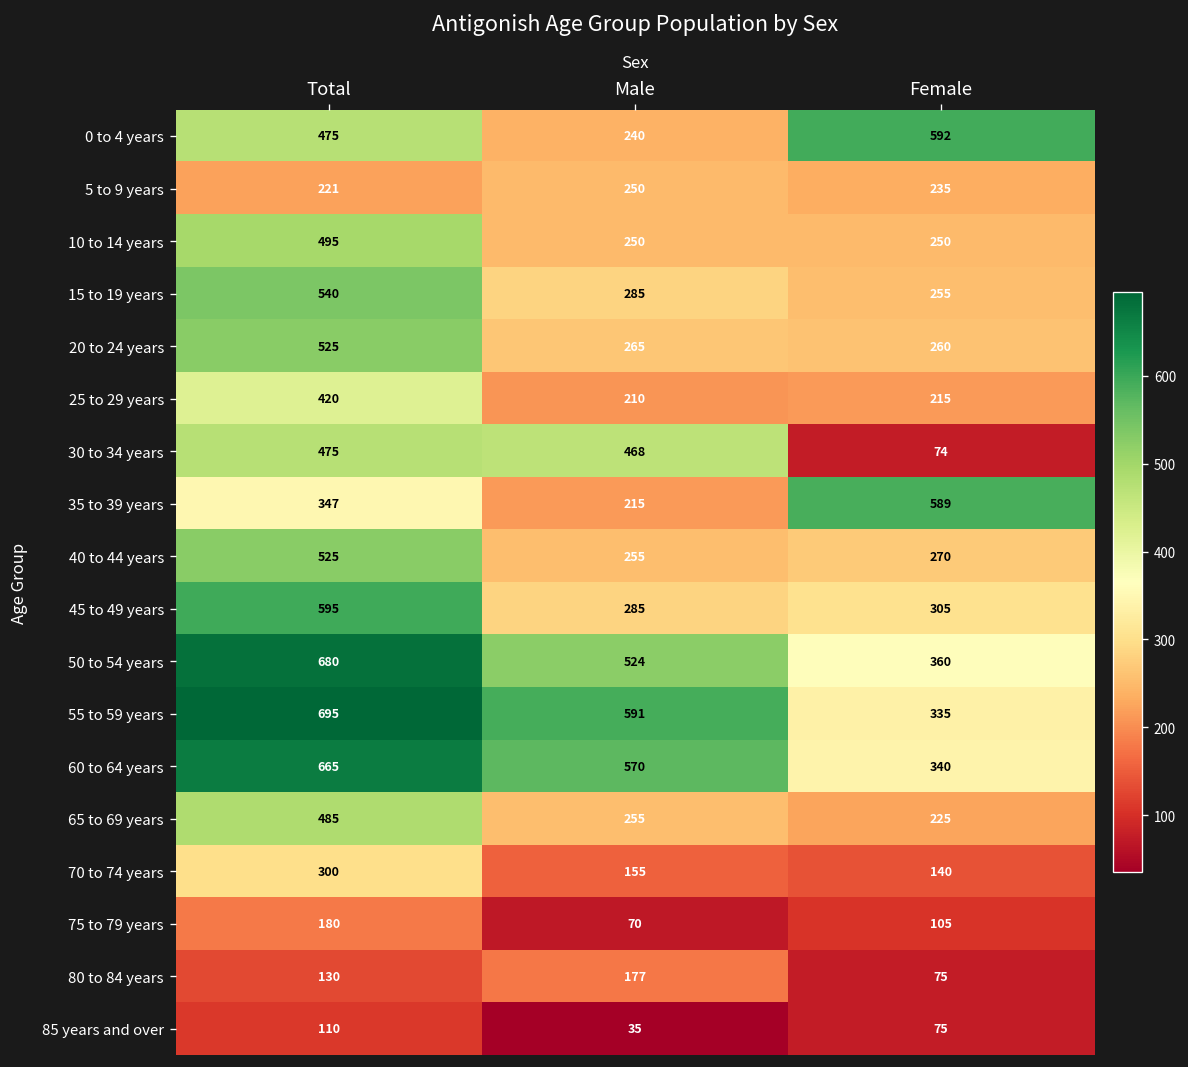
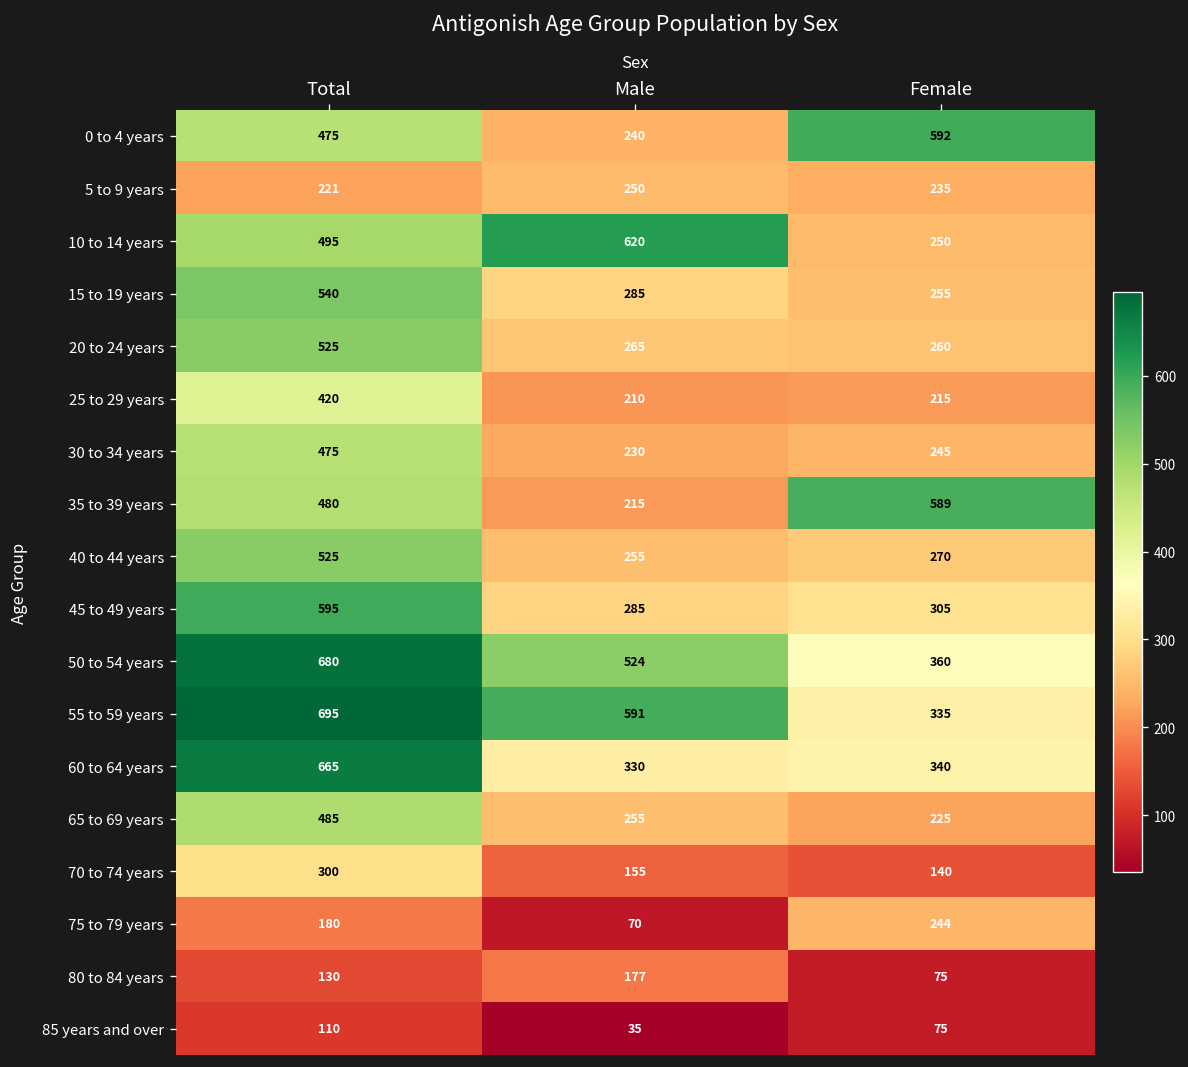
  {
    "0 to 4 years": {
      "Total": 475,
      "Male": 240,
      "Female": 592
    },
    "5 to 9 years": {
      "Total": 221,
      "Male": 250,
      "Female": 235
    },
    "10 to 14 years": {
      "Total": 495,
-     "Male": 250,
+     "Male": 620,
      "Female": 250
    },
    "15 to 19 years": {
      "Total": 540,
      "Male": 285,
      "Female": 255
    },
    "20 to 24 years": {
      "Total": 525,
      "Male": 265,
      "Female": 260
    },
    "25 to 29 years": {
      "Total": 420,
      "Male": 210,
      "Female": 215
    },
    "30 to 34 years": {
      "Total": 475,
-     "Male": 468,
-     "Female": 74
+     "Male": 230,
+     "Female": 245
    },
    "35 to 39 years": {
-     "Total": 347,
+     "Total": 480,
      "Male": 215,
      "Female": 589
    },
    "40 to 44 years": {
      "Total": 525,
      "Male": 255,
      "Female": 270
    },
    "45 to 49 years": {
      "Total": 595,
      "Male": 285,
      "Female": 305
    },
    "50 to 54 years": {
      "Total": 680,
      "Male": 524,
      "Female": 360
    },
    "55 to 59 years": {
      "Total": 695,
      "Male": 591,
      "Female": 335
    },
    "60 to 64 years": {
      "Total": 665,
-     "Male": 570,
+     "Male": 330,
      "Female": 340
    },
    "65 to 69 years": {
      "Total": 485,
      "Male": 255,
      "Female": 225
    },
    "70 to 74 years": {
      "Total": 300,
      "Male": 155,
      "Female": 140
    },
    "75 to 79 years": {
      "Total": 180,
      "Male": 70,
-     "Female": 105
+     "Female": 244
    },
    "80 to 84 years": {
      "Total": 130,
      "Male": 177,
      "Female": 75
    },
    "85 years and over": {
      "Total": 110,
      "Male": 35,
      "Female": 75
    }
  }
